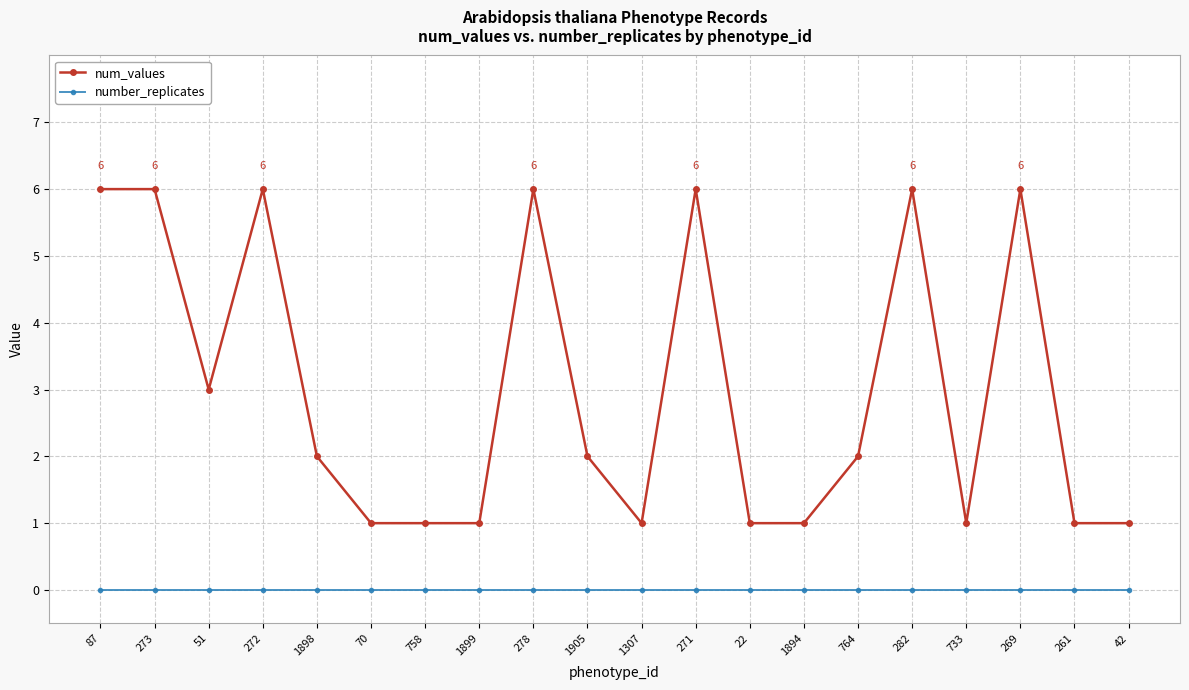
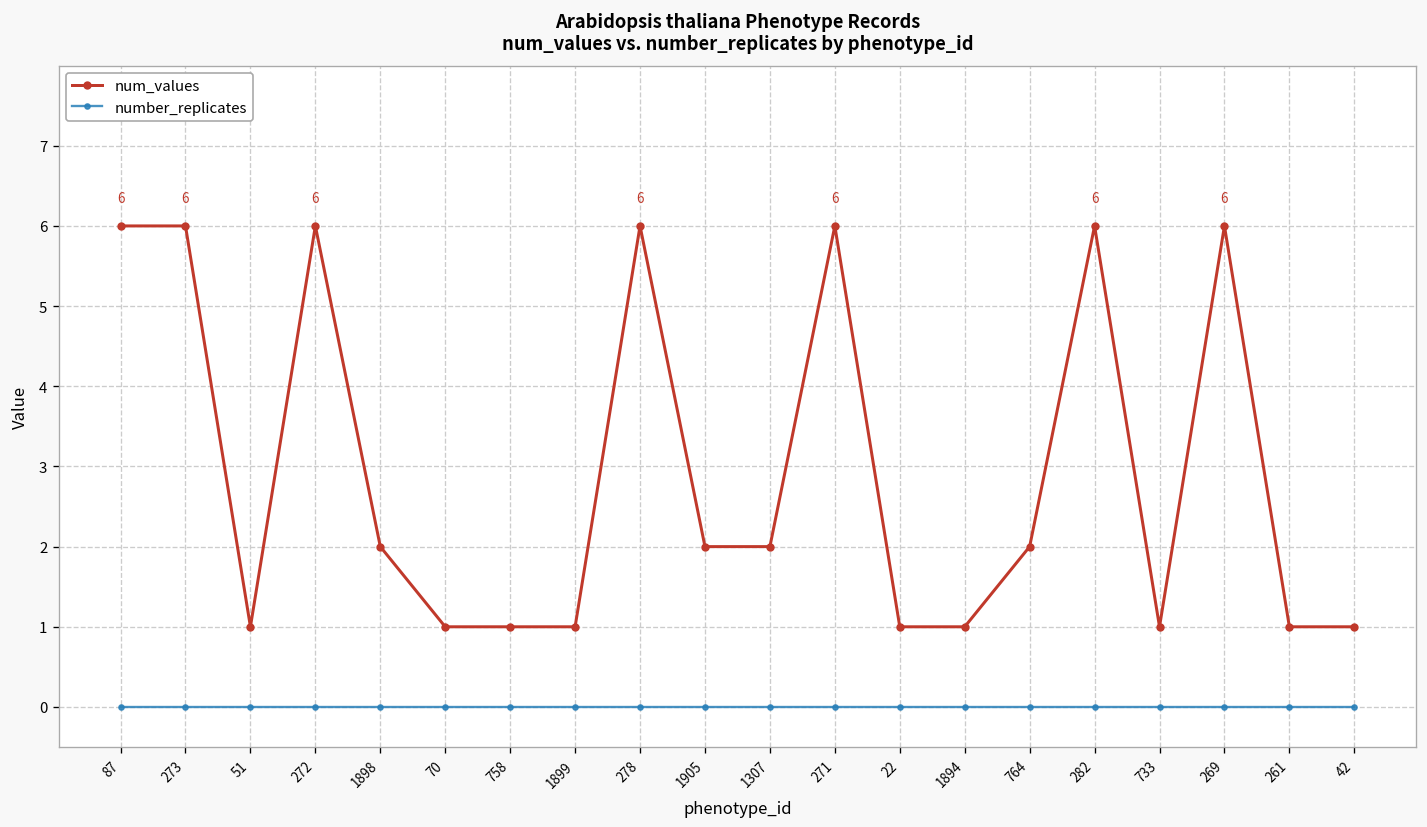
  {
    "num_values": {
-     "51": 3,
+     "51": 1,
      "1898": 2,
      "70": 1,
      "758": 1,
      "1899": 1,
      "1905": 2,
-     "1307": 1,
+     "1307": 2,
      "22": 1,
      "1894": 1,
      "764": 2,
      "733": 1,
      "261": 1,
      "42": 1
    },
    "number_replicates": {
      "87": 0,
      "273": 0,
      "51": 0,
      "272": 0,
      "1898": 0,
      "70": 0,
      "758": 0,
      "1899": 0,
      "278": 0,
      "1905": 0,
      "1307": 0,
      "271": 0,
      "22": 0,
      "1894": 0,
      "764": 0,
      "282": 0,
      "733": 0,
      "269": 0,
      "261": 0,
      "42": 0
    }
  }
